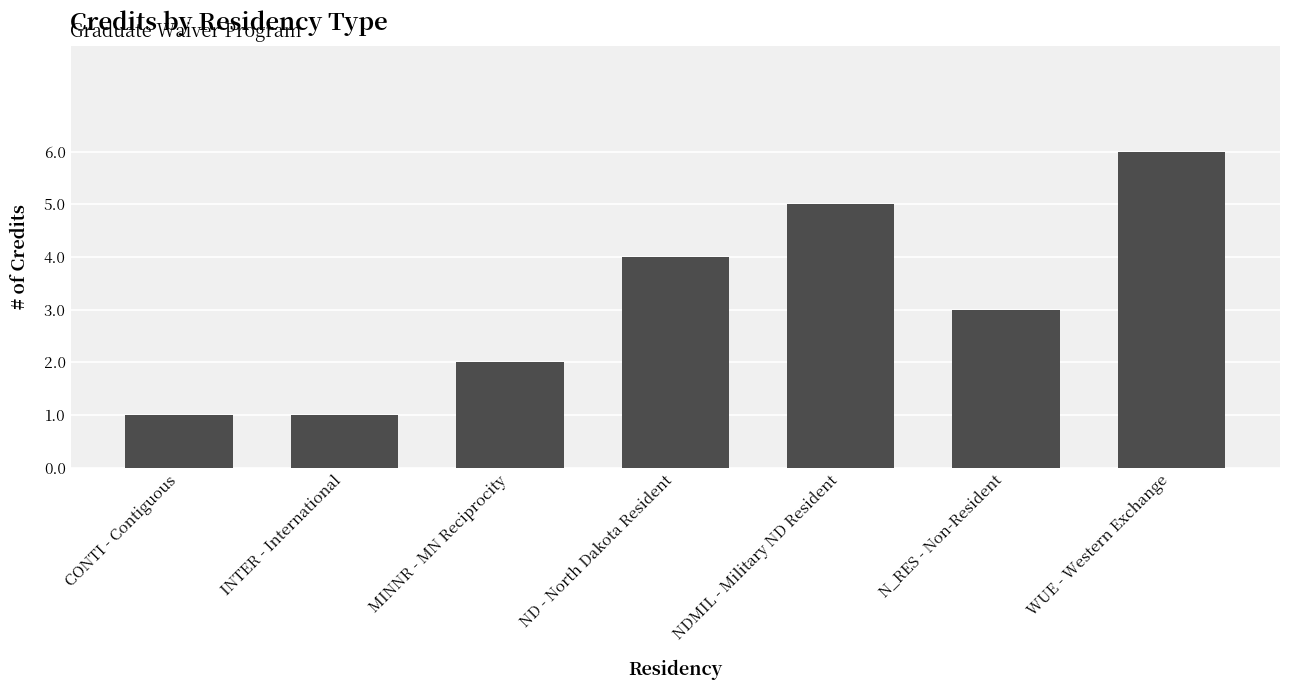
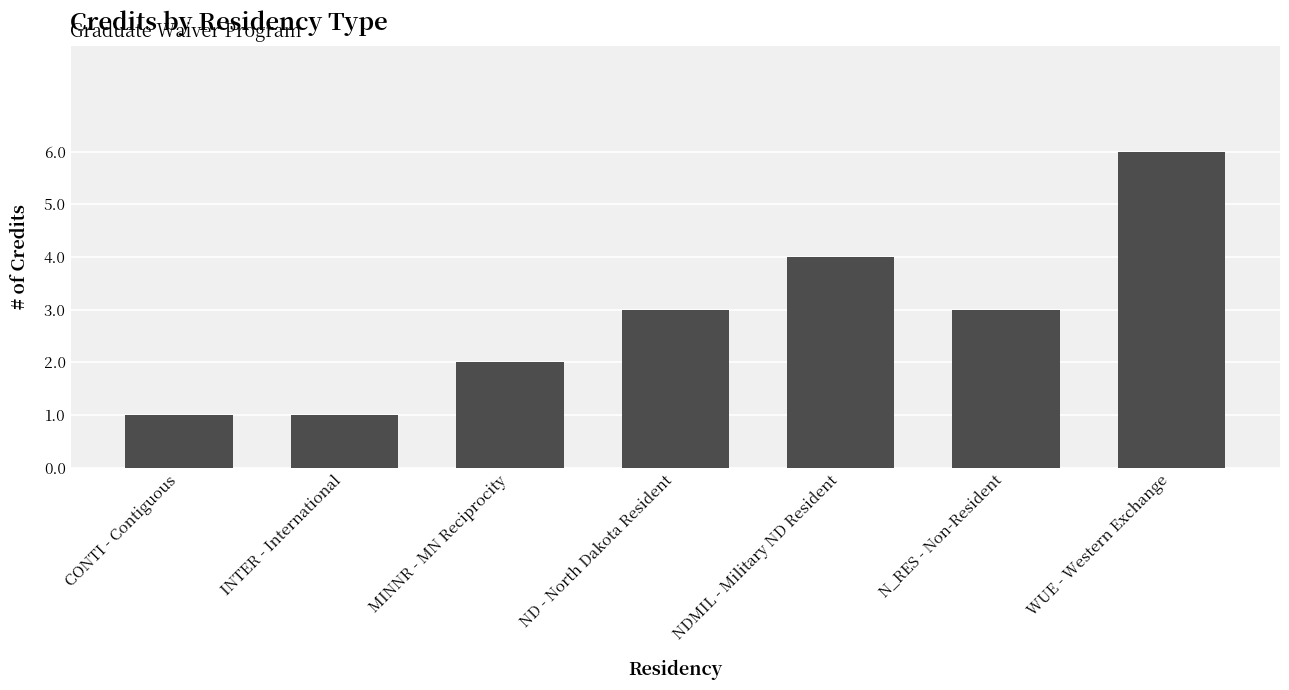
  {
    "CONTI - Contiguous": 1,
    "INTER - International": 1,
    "MINNR - MN Reciprocity": 2,
-   "ND - North Dakota Resident": 4,
-   "NDMIL - Military ND Resident": 5,
+   "ND - North Dakota Resident": 3,
+   "NDMIL - Military ND Resident": 4,
    "N_RES - Non-Resident": 3,
    "WUE - Western Exchange": 6
  }
